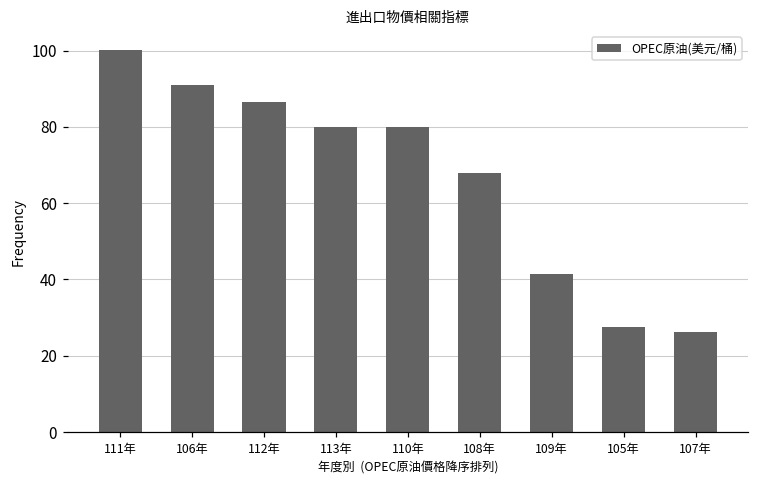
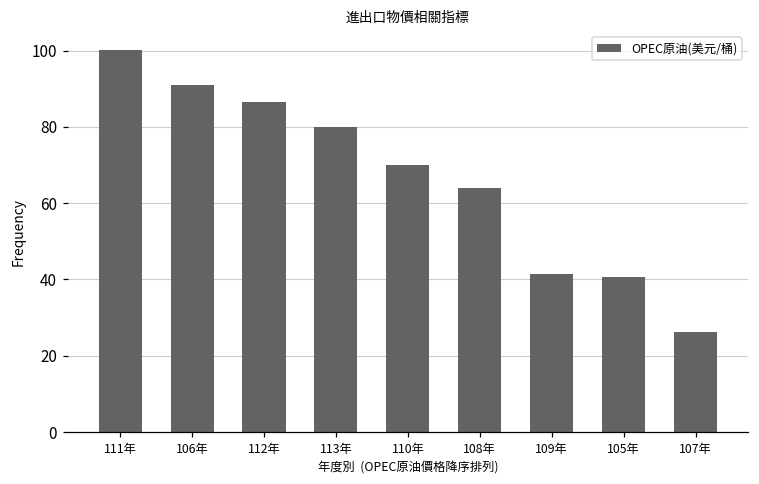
  {
    "111年": 100,
    "106年": 91,
    "112年": 87,
    "113年": 80,
-   "110年": 80,
-   "108年": 68,
+   "110年": 70,
+   "108年": 64,
    "109年": 41,
-   "105年": 28,
+   "105年": 41,
    "107年": 26
  }
